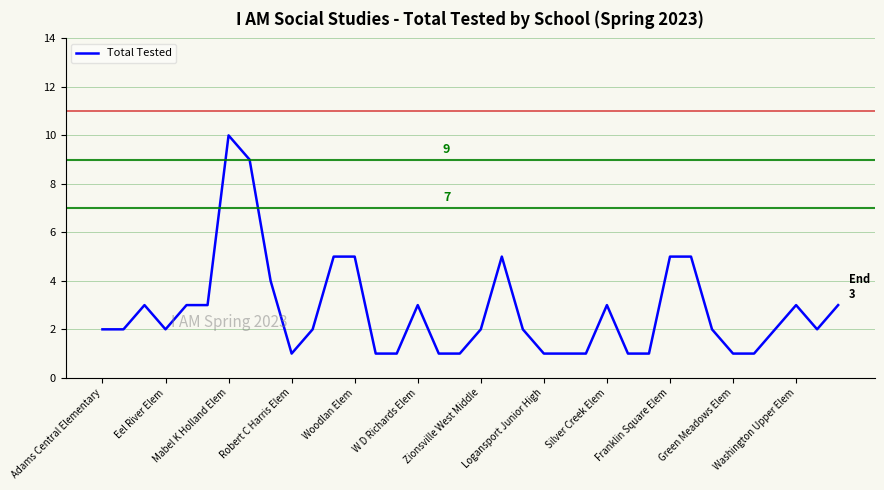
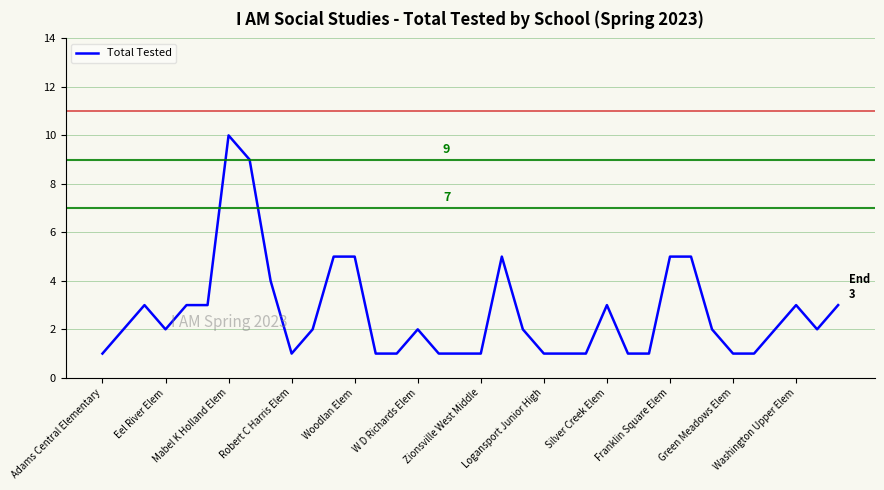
  {
-   "Adams Central Elementary": 2,
+   "Adams Central Elementary": 1,
    "Mabel K Holland Elem": 10,
    "Robert C Harris Elem": 1,
    "Woodlan Elem": 5,
-   "W D Richards Elem": 3,
-   "Zionsville West Middle": 2,
+   "W D Richards Elem": 2,
+   "Zionsville West Middle": 1,
    "Logansport Junior High": 1,
    "Silver Creek Elem": 3,
    "Franklin Square Elem": 5,
    "Green Meadows Elem": 1,
    "Washington Upper Elem": 3
  }
